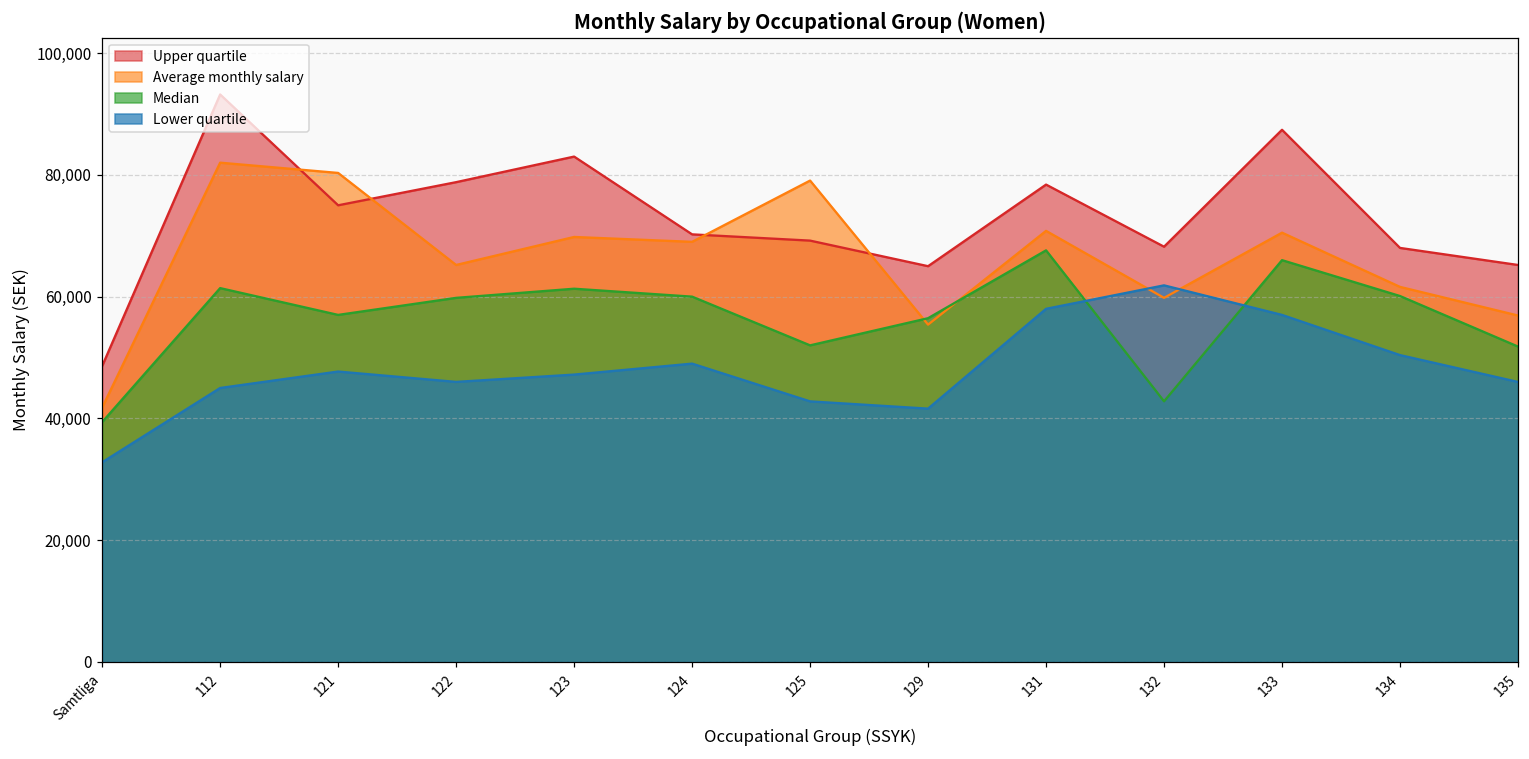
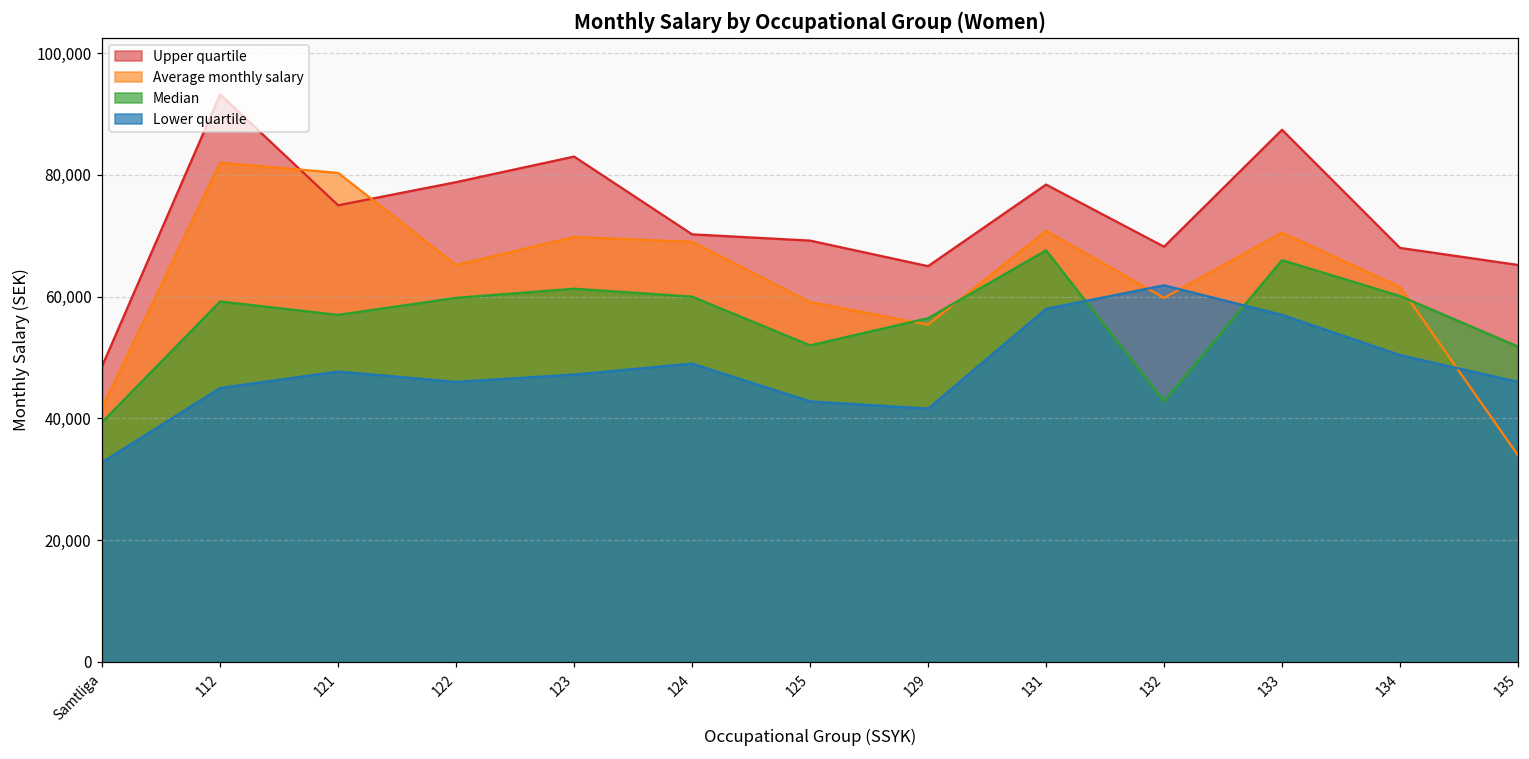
  {
    "Upper quartile": {
      "Samtliga": "49,000",
      "121": "75,000",
      "122": "79,000",
      "123": "83,000",
      "124": "70,000",
      "125": "69,000",
      "129": "65,000",
      "131": "78,000",
      "132": "68,000",
      "133": "87,000",
      "134": "68,000",
      "135": "65,000"
    },
    "Average monthly salary": {
      "Samtliga": "42,000",
      "112": "82,000",
      "121": "80,000",
      "122": "65,000",
      "123": "70,000",
      "124": "69,000",
-     "125": "79,000",
+     "125": "59,000",
      "129": "55,000",
      "131": "71,000",
      "132": "60,000",
      "133": "71,000",
      "134": "62,000",
-     "135": "57,000"
+     "135": "34,000"
    },
    "Median": {
      "Samtliga": "39,000",
-     "112": "61,000",
+     "112": "59,000",
      "121": "57,000",
      "122": "60,000",
      "123": "61,000",
      "124": "60,000",
      "125": "52,000",
      "129": "56,000",
      "131": "68,000",
      "132": "43,000",
      "133": "66,000",
      "134": "60,000",
      "135": "52,000"
    },
    "Lower quartile": {
      "Samtliga": "33,000",
      "112": "45,000",
      "121": "48,000",
      "122": "46,000",
      "123": "47,000",
      "124": "49,000",
      "125": "43,000",
      "129": "42,000",
      "131": "58,000",
      "132": "62,000",
      "133": "57,000",
      "134": "50,000",
      "135": "46,000"
    }
  }
